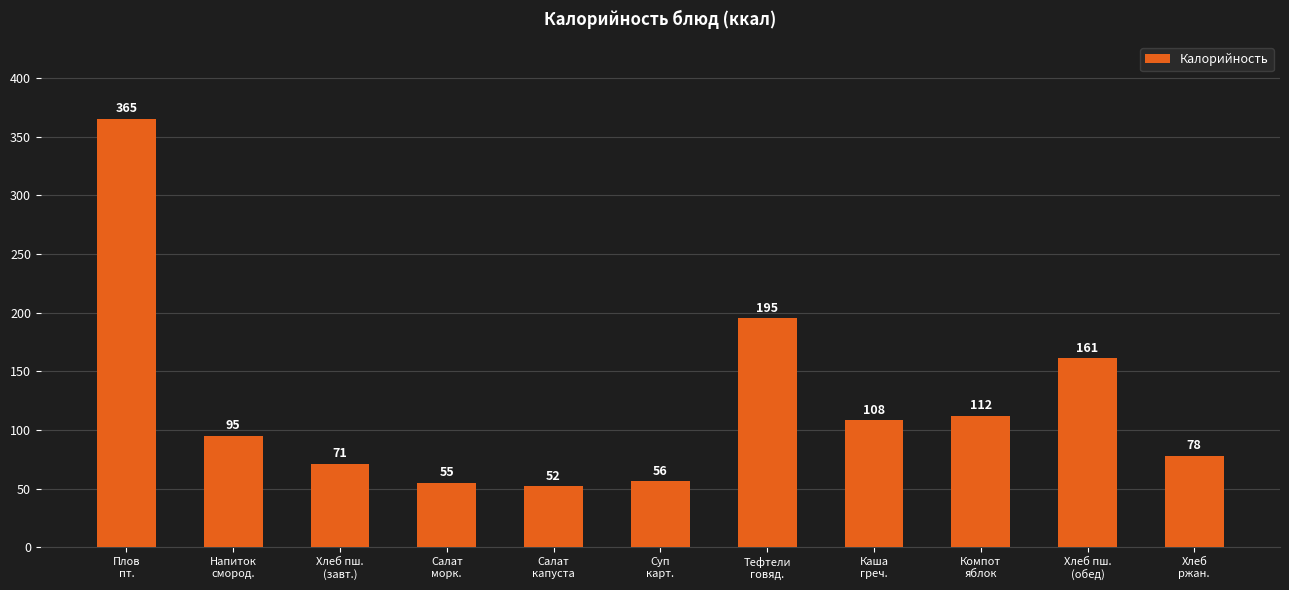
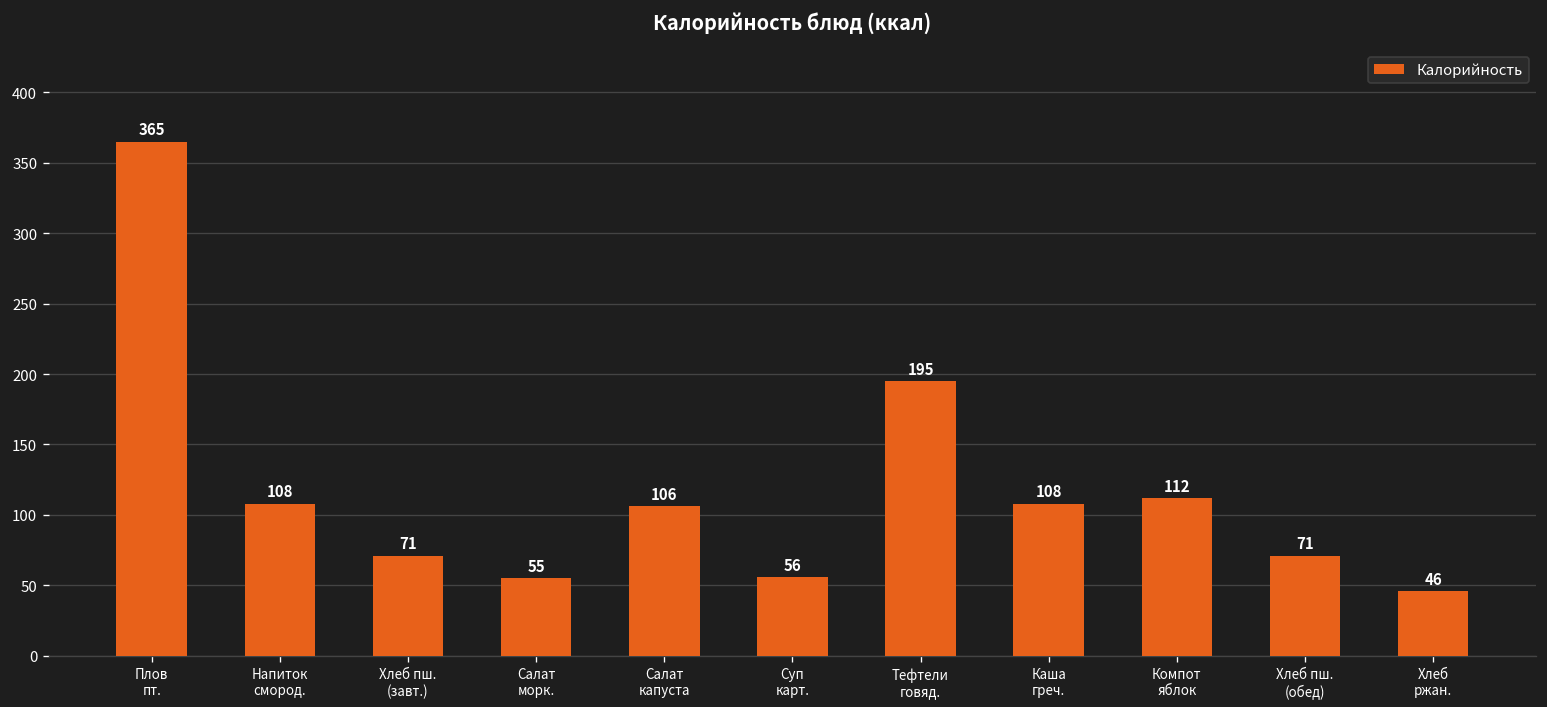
  {
    "Плов пт.": 365,
-   "Напиток смород.": 95,
+   "Напиток смород.": 108,
    "Хлеб пш. (завт.)": 71,
    "Салат морк.": 55,
-   "Салат капуста": 52,
+   "Салат капуста": 106,
    "Суп карт.": 56,
    "Тефтели говяд.": 195,
    "Каша греч.": 108,
    "Компот яблок": 112,
-   "Хлеб пш. (обед)": 161,
-   "Хлеб ржан.": 78
+   "Хлеб пш. (обед)": 71,
+   "Хлеб ржан.": 46
  }
